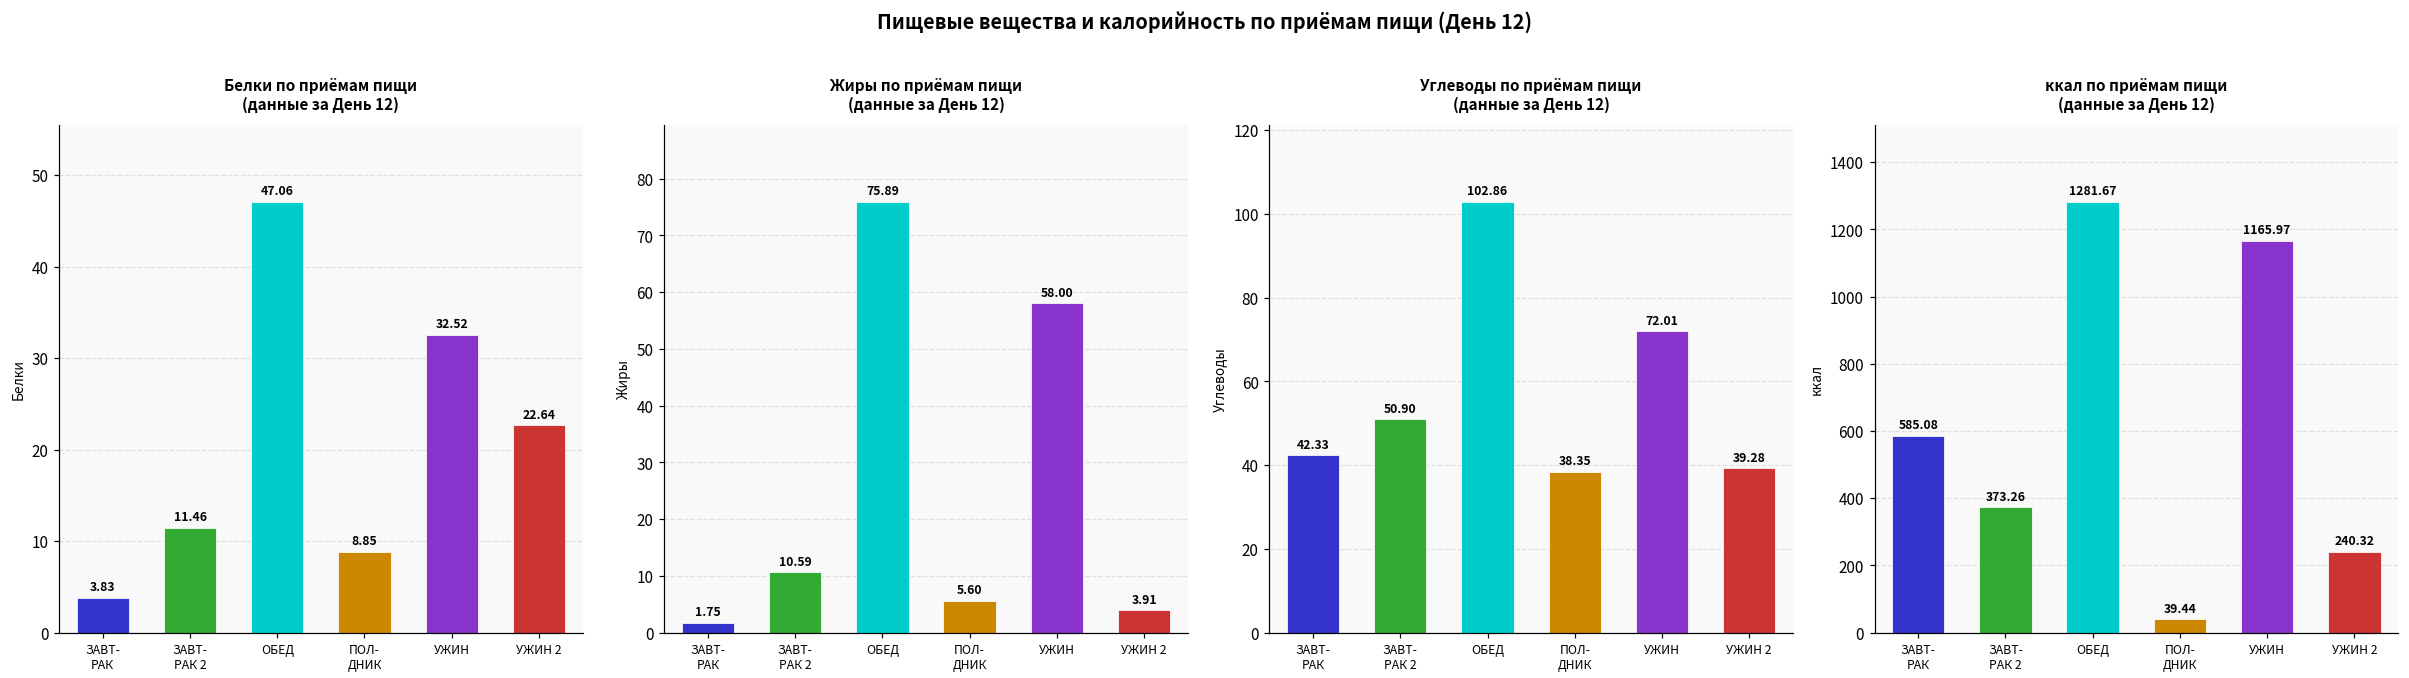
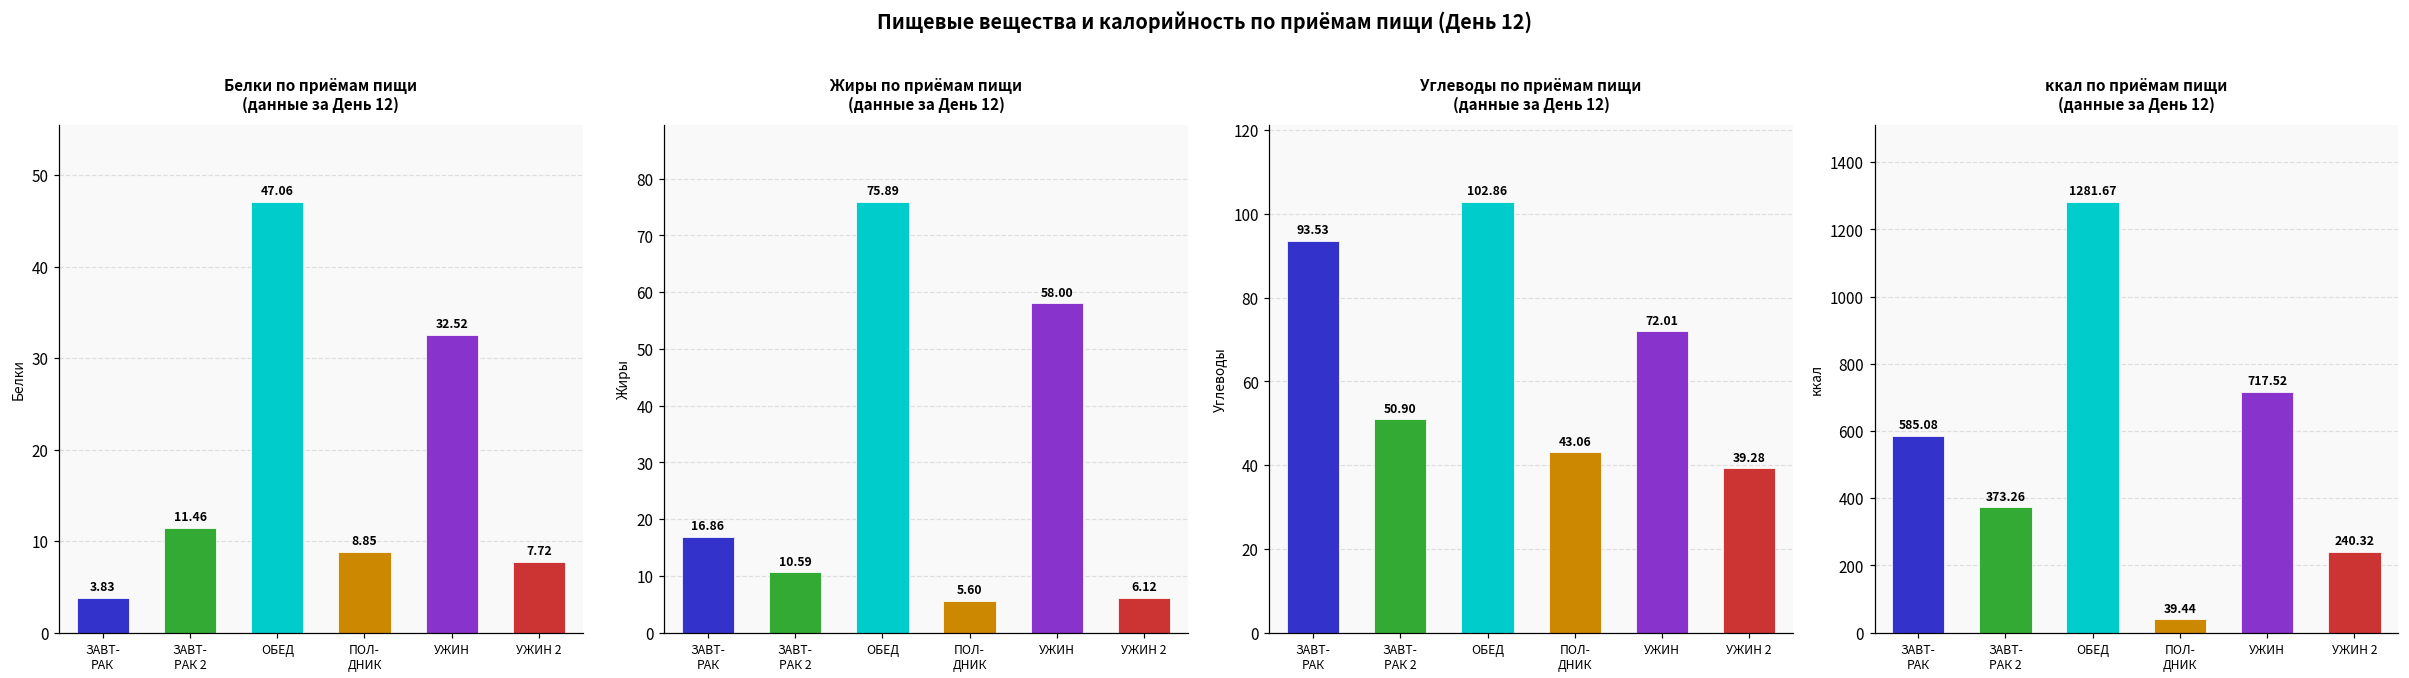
  {
    "Белки по приёмам пищи (данные за День 12)": {
      "ЗАВТ- РАК": 3.83,
      "ЗАВТ- РАК 2": 11.46,
      "ОБЕД": 47.06,
      "ПОЛ- ДНИК": 8.85,
      "УЖИН": 32.52,
-     "УЖИН 2": 22.64
+     "УЖИН 2": 7.72
    },
    "Жиры по приёмам пищи (данные за День 12)": {
-     "ЗАВТ- РАК": 1.75,
+     "ЗАВТ- РАК": 16.86,
      "ЗАВТ- РАК 2": 10.59,
      "ОБЕД": 75.89,
      "ПОЛ- ДНИК": 5.60,
      "УЖИН": 58.00,
-     "УЖИН 2": 3.91
+     "УЖИН 2": 6.12
    },
    "Углеводы по приёмам пищи (данные за День 12)": {
-     "ЗАВТ- РАК": 42.33,
+     "ЗАВТ- РАК": 93.53,
      "ЗАВТ- РАК 2": 50.90,
      "ОБЕД": 102.86,
-     "ПОЛ- ДНИК": 38.35,
+     "ПОЛ- ДНИК": 43.06,
      "УЖИН": 72.01,
      "УЖИН 2": 39.28
    },
    "ккал по приёмам пищи (данные за День 12)": {
      "ЗАВТ- РАК": 585.08,
      "ЗАВТ- РАК 2": 373.26,
      "ОБЕД": 1281.67,
      "ПОЛ- ДНИК": 39.44,
-     "УЖИН": 1165.97,
+     "УЖИН": 717.52,
      "УЖИН 2": 240.32
    }
  }
